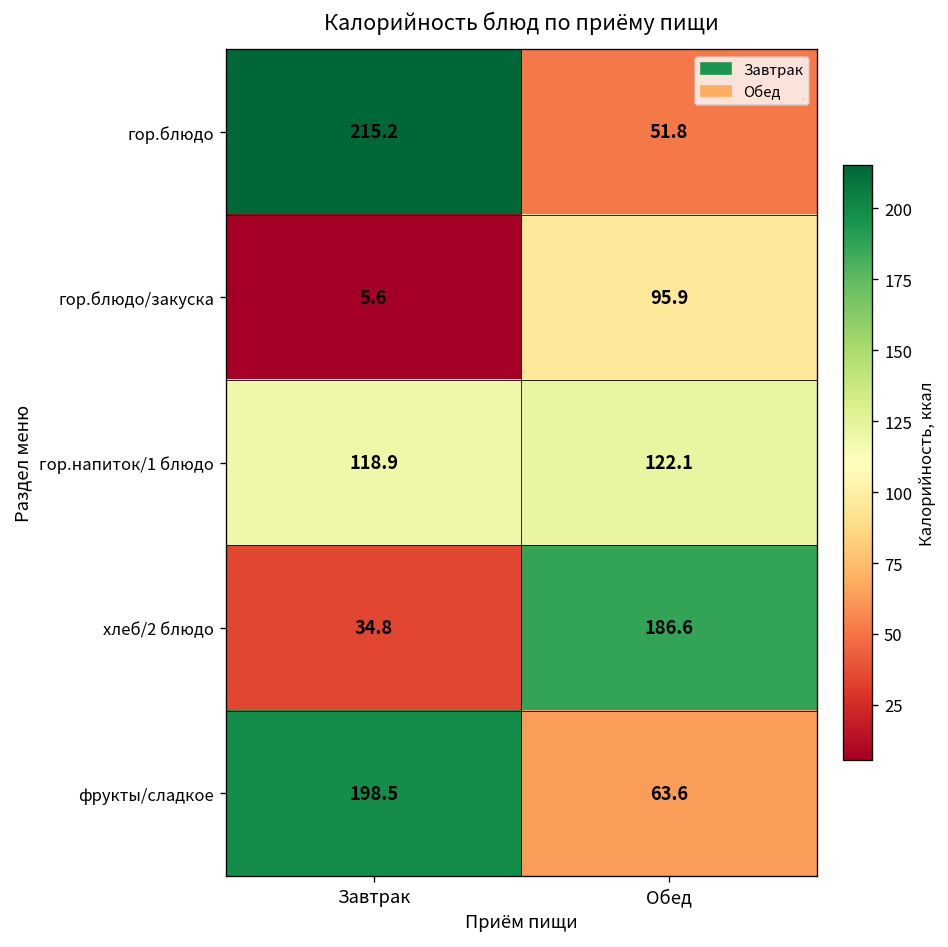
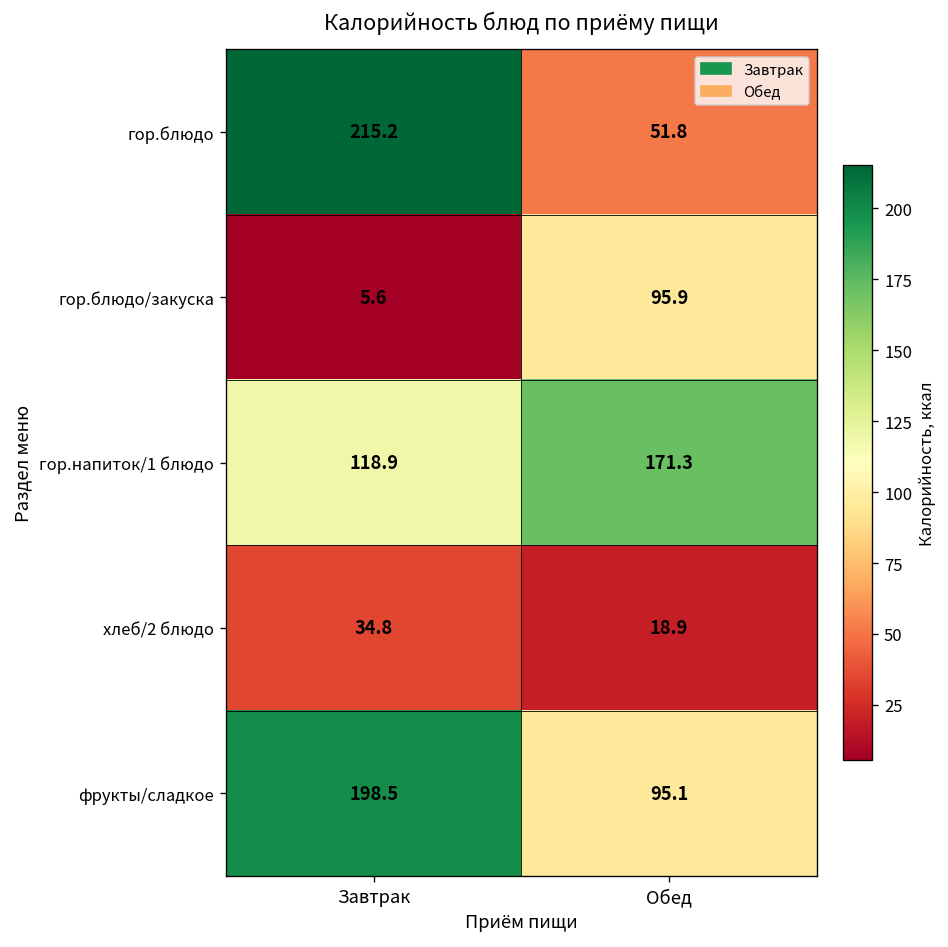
  {
    "гор.блюдо": {
      "Завтрак": 215.2,
      "Обед": 51.8
    },
    "гор.блюдо/закуска": {
      "Завтрак": 5.6,
      "Обед": 95.9
    },
    "гор.напиток/1 блюдо": {
      "Завтрак": 118.9,
-     "Обед": 122.1
+     "Обед": 171.3
    },
    "хлеб/2 блюдо": {
      "Завтрак": 34.8,
-     "Обед": 186.6
+     "Обед": 18.9
    },
    "фрукты/сладкое": {
      "Завтрак": 198.5,
-     "Обед": 63.6
+     "Обед": 95.1
    }
  }
